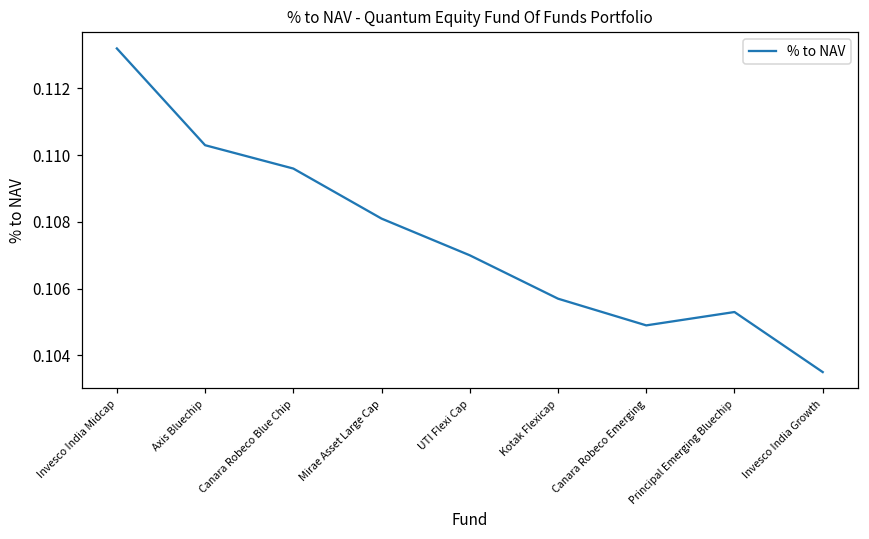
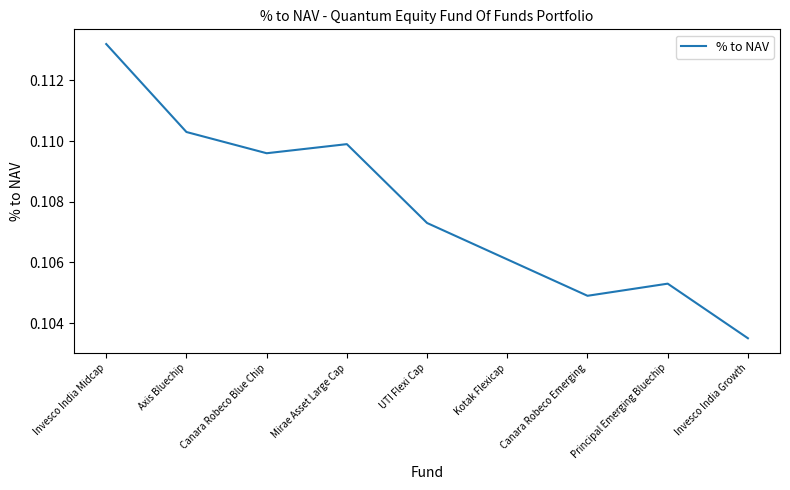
  {
    "Invesco India Midcap": 0.1132,
    "Axis Bluechip": 0.1103,
    "Canara Robeco Blue Chip": 0.1096,
-   "Mirae Asset Large Cap": 0.1081,
-   "UTI Flexi Cap": 0.1070,
-   "Kotak Flexicap": 0.1057,
+   "Mirae Asset Large Cap": 0.1099,
+   "UTI Flexi Cap": 0.1073,
+   "Kotak Flexicap": 0.1061,
    "Canara Robeco Emerging": 0.1049,
    "Principal Emerging Bluechip": 0.1053,
    "Invesco India Growth": 0.1035
  }
